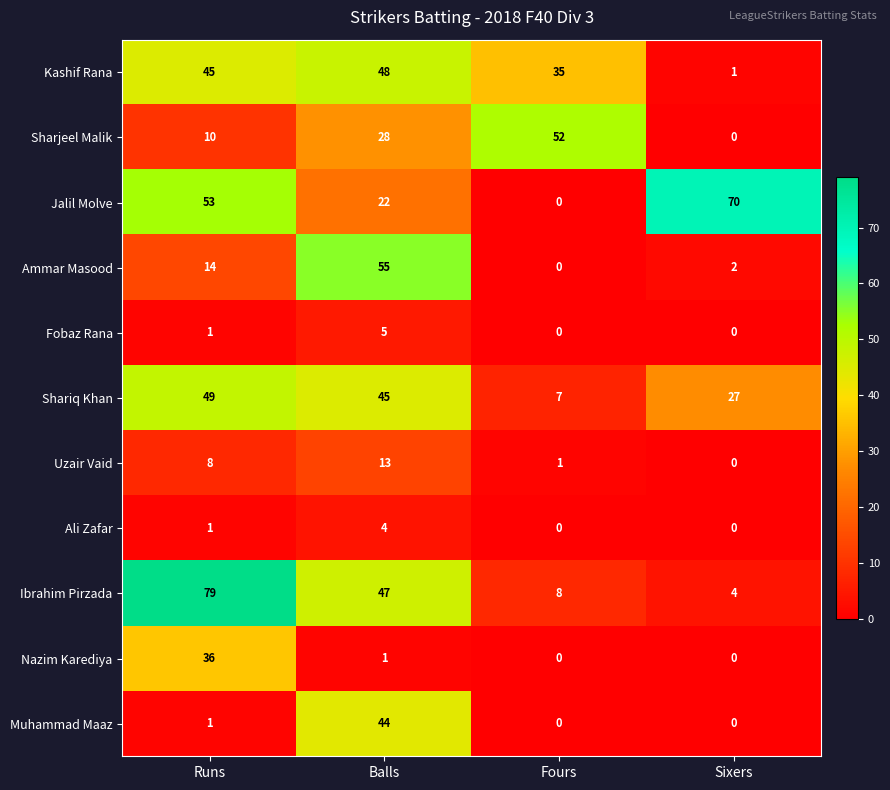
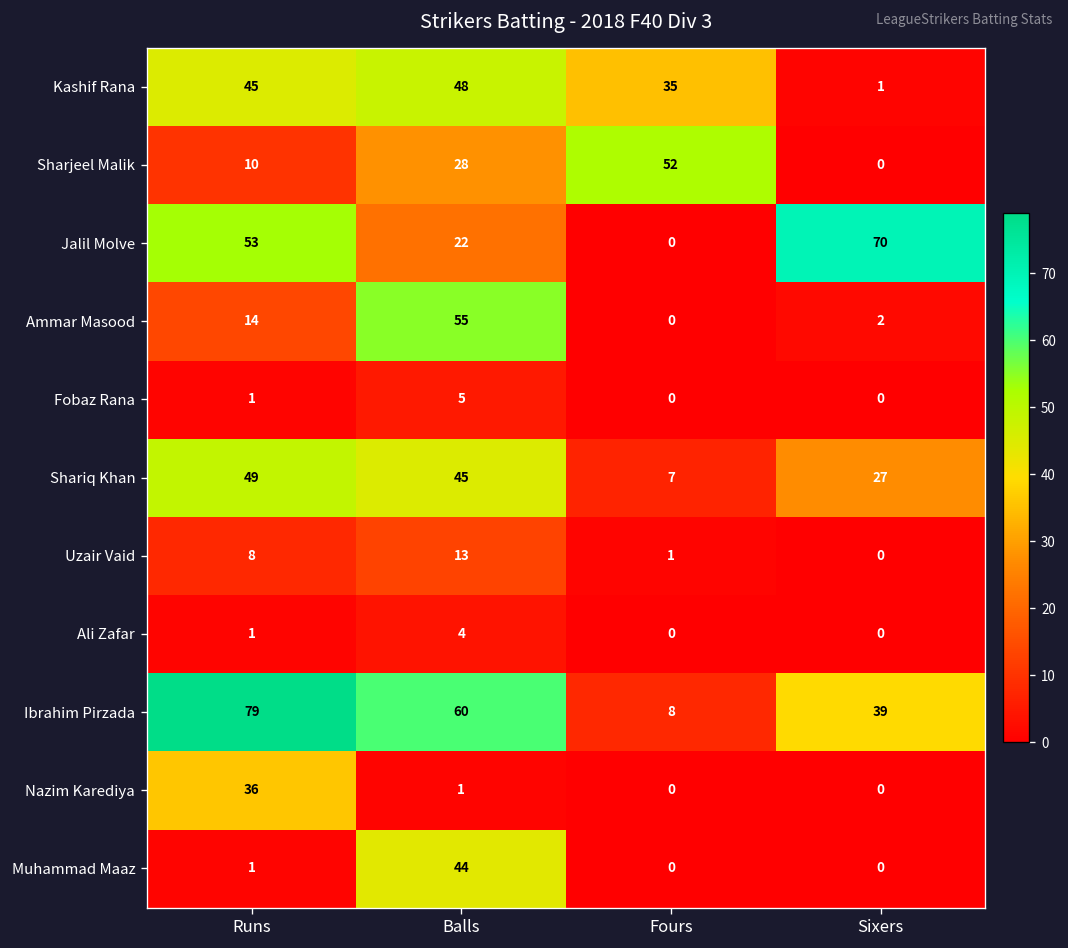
  {
    "Kashif Rana": {
      "Runs": 45,
      "Balls": 48,
      "Fours": 35,
      "Sixers": 1
    },
    "Sharjeel Malik": {
      "Runs": 10,
      "Balls": 28,
      "Fours": 52,
      "Sixers": 0
    },
    "Jalil Molve": {
      "Runs": 53,
      "Balls": 22,
      "Fours": 0,
      "Sixers": 70
    },
    "Ammar Masood": {
      "Runs": 14,
      "Balls": 55,
      "Fours": 0,
      "Sixers": 2
    },
    "Fobaz Rana": {
      "Runs": 1,
      "Balls": 5,
      "Fours": 0,
      "Sixers": 0
    },
    "Shariq Khan": {
      "Runs": 49,
      "Balls": 45,
      "Fours": 7,
      "Sixers": 27
    },
    "Uzair Vaid": {
      "Runs": 8,
      "Balls": 13,
      "Fours": 1,
      "Sixers": 0
    },
    "Ali Zafar": {
      "Runs": 1,
      "Balls": 4,
      "Fours": 0,
      "Sixers": 0
    },
    "Ibrahim Pirzada": {
      "Runs": 79,
-     "Balls": 47,
+     "Balls": 60,
      "Fours": 8,
-     "Sixers": 4
+     "Sixers": 39
    },
    "Nazim Karediya": {
      "Runs": 36,
      "Balls": 1,
      "Fours": 0,
      "Sixers": 0
    },
    "Muhammad Maaz": {
      "Runs": 1,
      "Balls": 44,
      "Fours": 0,
      "Sixers": 0
    }
  }
